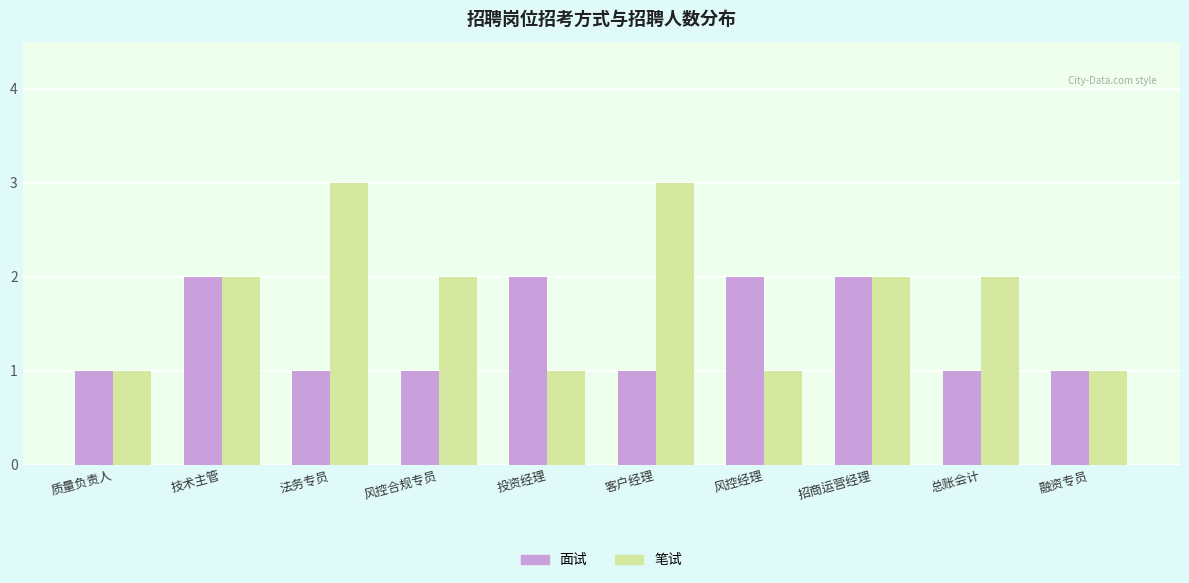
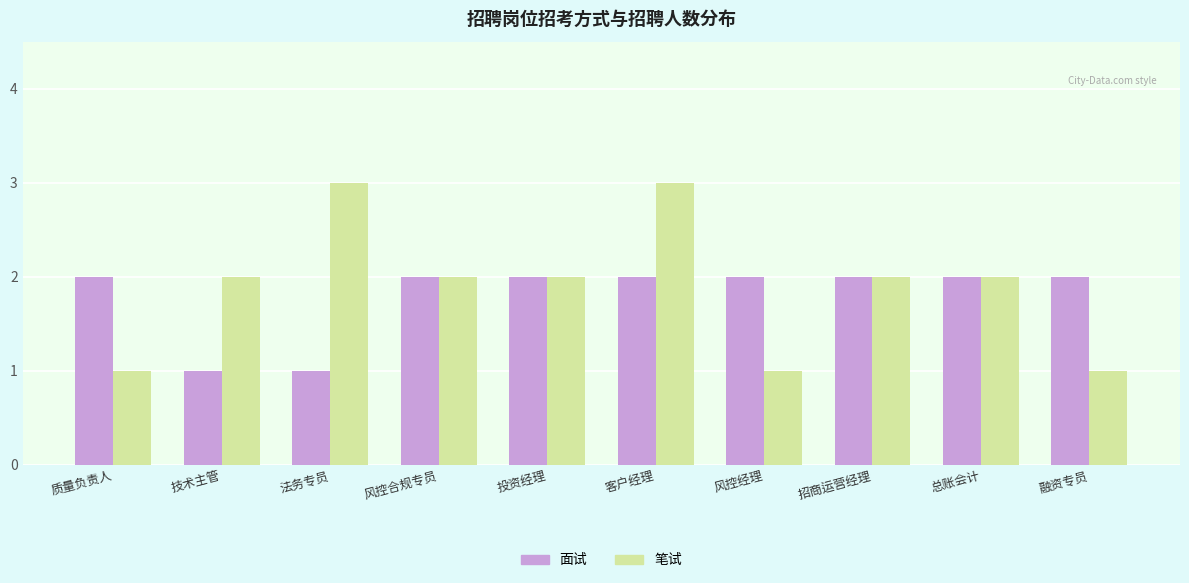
  {
    "面试": {
-     "质量负责人": 1,
-     "技术主管": 2,
+     "质量负责人": 2,
+     "技术主管": 1,
      "法务专员": 1,
-     "风控合规专员": 1,
+     "风控合规专员": 2,
      "投资经理": 2,
-     "客户经理": 1,
+     "客户经理": 2,
      "风控经理": 2,
      "招商运营经理": 2,
-     "总账会计": 1,
-     "融资专员": 1
+     "总账会计": 2,
+     "融资专员": 2
    },
    "笔试": {
      "质量负责人": 1,
      "技术主管": 2,
      "法务专员": 3,
      "风控合规专员": 2,
-     "投资经理": 1,
+     "投资经理": 2,
      "客户经理": 3,
      "风控经理": 1,
      "招商运营经理": 2,
      "总账会计": 2,
      "融资专员": 1
    }
  }
